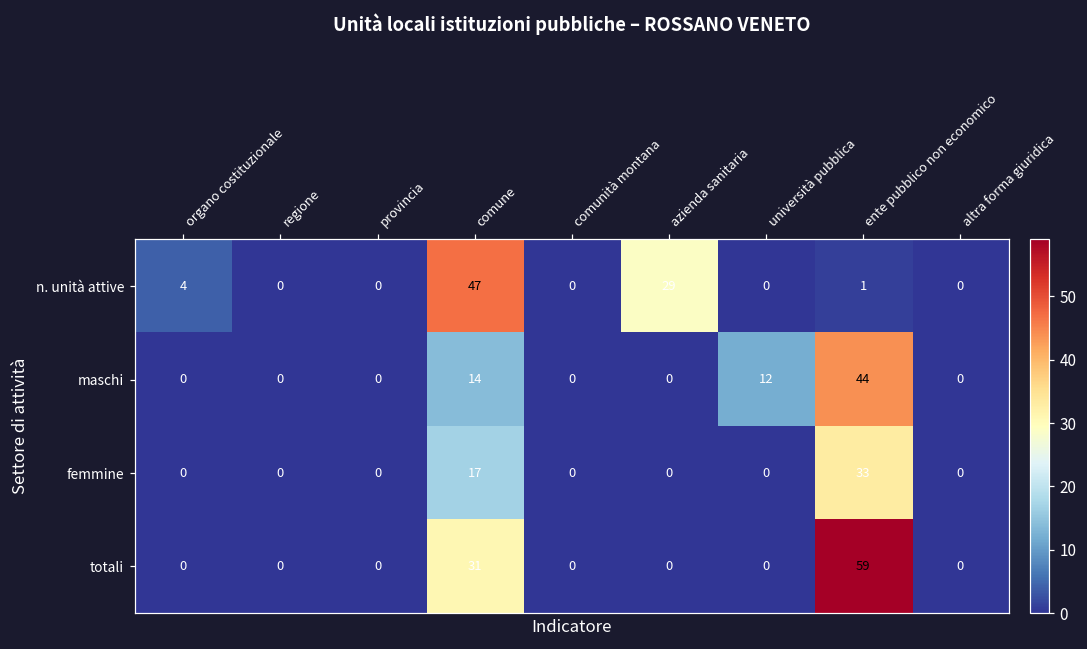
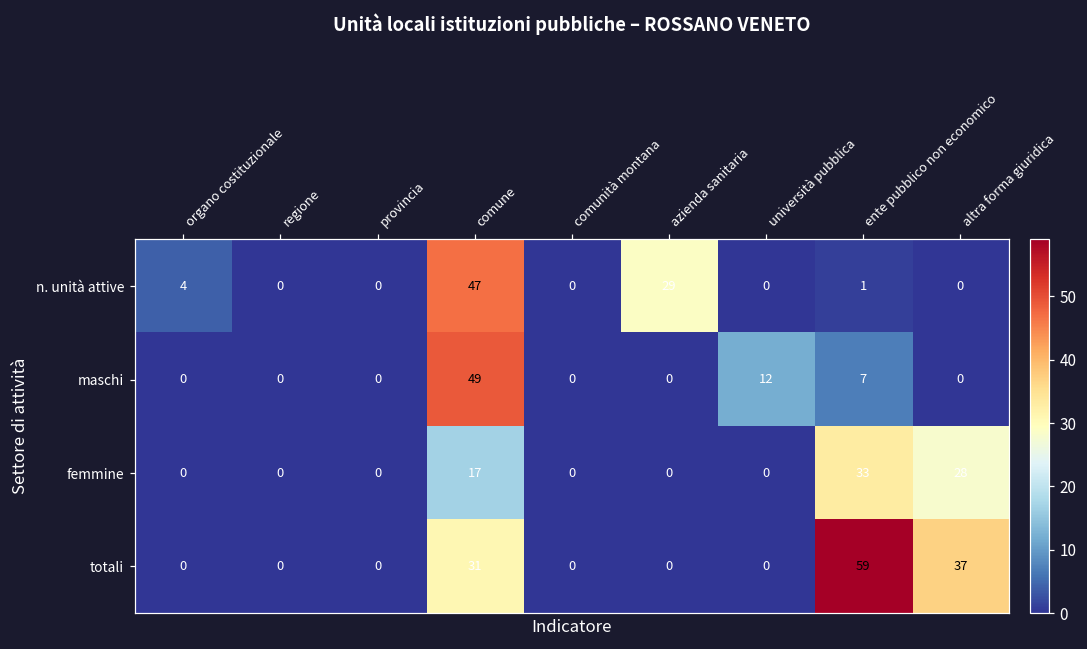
  {
    "n. unità attive": {
      "organo costituzionale": 4,
      "regione": 0,
      "provincia": 0,
      "comune": 47,
      "comunità montana": 0,
      "azienda sanitaria": 29,
      "università pubblica": 0,
      "ente pubblico non economico": 1,
      "altra forma giuridica": 0
    },
    "maschi": {
      "organo costituzionale": 0,
      "regione": 0,
      "provincia": 0,
-     "comune": 14,
+     "comune": 49,
      "comunità montana": 0,
      "azienda sanitaria": 0,
      "università pubblica": 12,
-     "ente pubblico non economico": 44,
+     "ente pubblico non economico": 7,
      "altra forma giuridica": 0
    },
    "femmine": {
      "organo costituzionale": 0,
      "regione": 0,
      "provincia": 0,
      "comune": 17,
      "comunità montana": 0,
      "azienda sanitaria": 0,
      "università pubblica": 0,
      "ente pubblico non economico": 33,
-     "altra forma giuridica": 0
+     "altra forma giuridica": 28
    },
    "totali": {
      "organo costituzionale": 0,
      "regione": 0,
      "provincia": 0,
      "comune": 31,
      "comunità montana": 0,
      "azienda sanitaria": 0,
      "università pubblica": 0,
      "ente pubblico non economico": 59,
-     "altra forma giuridica": 0
+     "altra forma giuridica": 37
    }
  }
